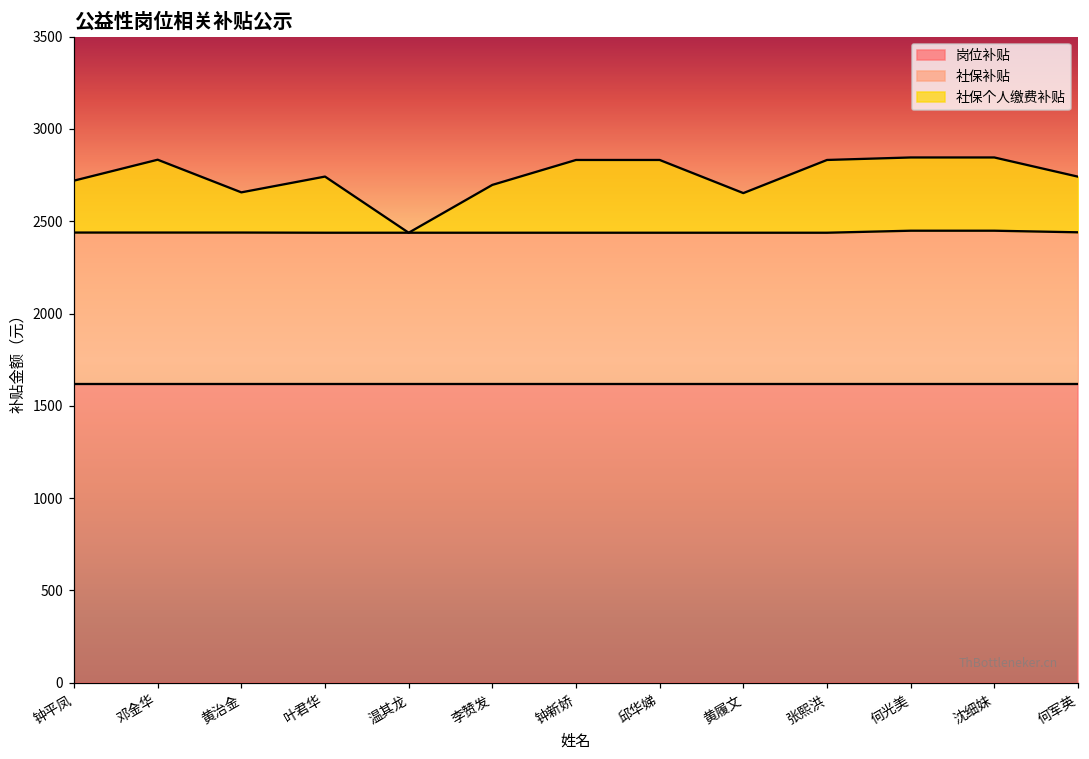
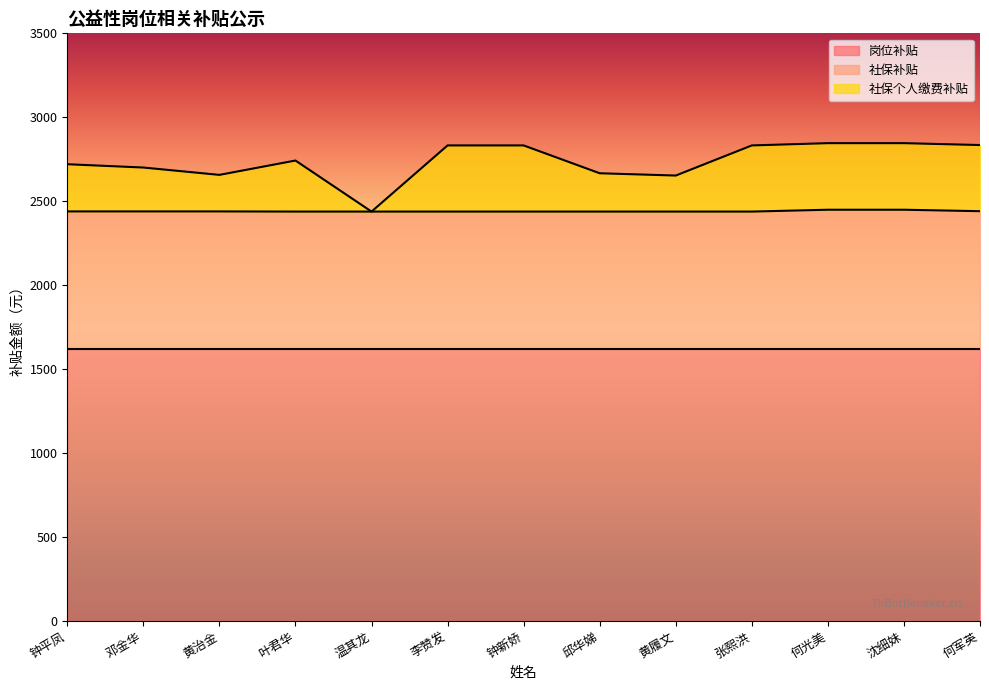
  {
    "社保个人缴费补贴": {
      "钟平凤": 280,
-     "邓金华": 390,
+     "邓金华": 260,
      "黄治金": 220,
      "叶君华": 300,
-     "李赞发": 260,
+     "李赞发": 390,
      "钟新娇": 390,
-     "邱华娣": 390,
+     "邱华娣": 230,
      "黄履文": 210,
      "张熙洪": 390,
      "何光美": 400,
      "沈细妹": 400,
-     "何军英": 300
+     "何军英": 390
    }
  }
